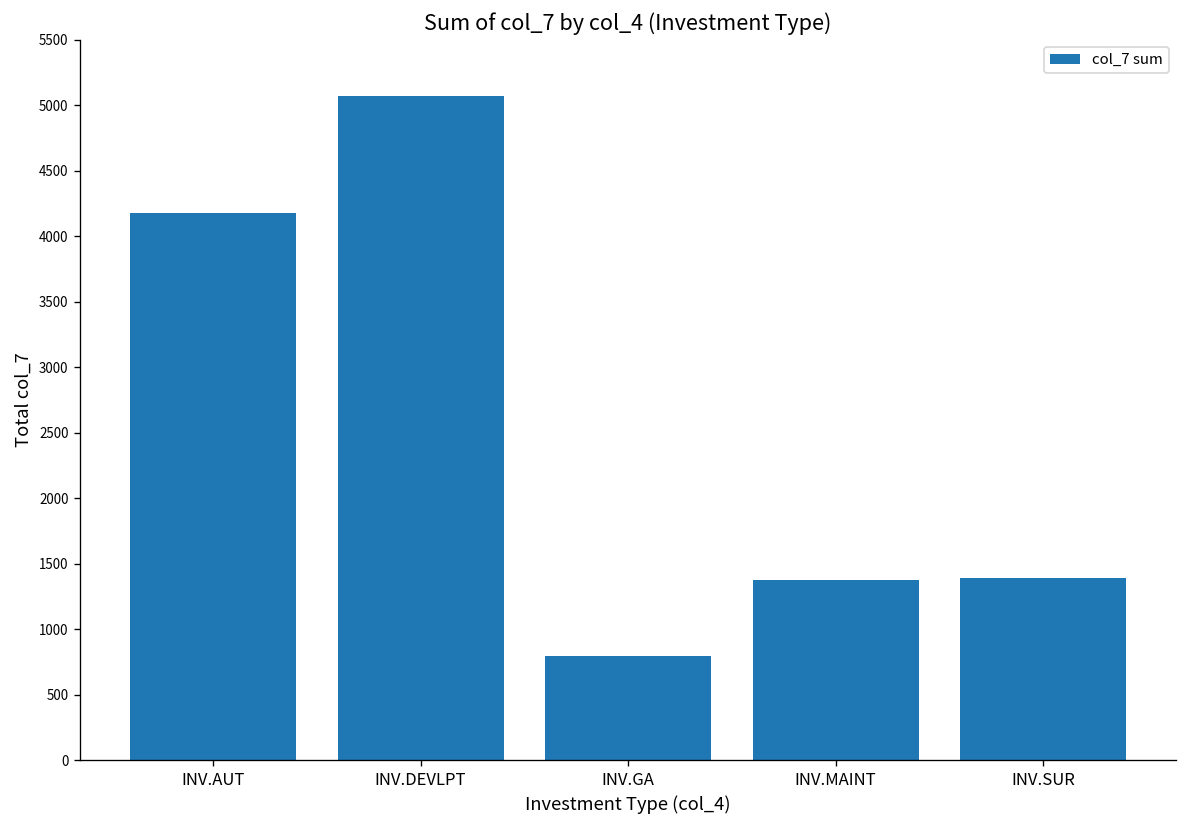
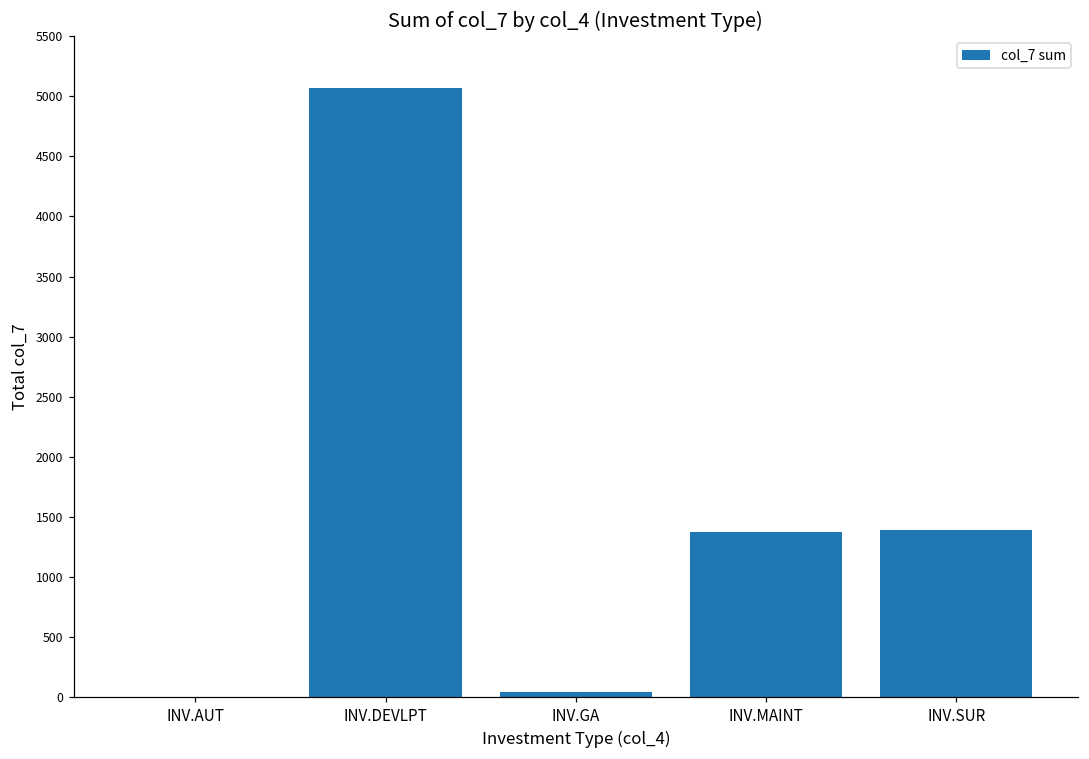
  {
-   "INV.AUT": 4180,
+   "INV.AUT": 0,
    "INV.DEVLPT": 5070,
-   "INV.GA": 800,
+   "INV.GA": 40,
    "INV.MAINT": 1380,
    "INV.SUR": 1390
  }
